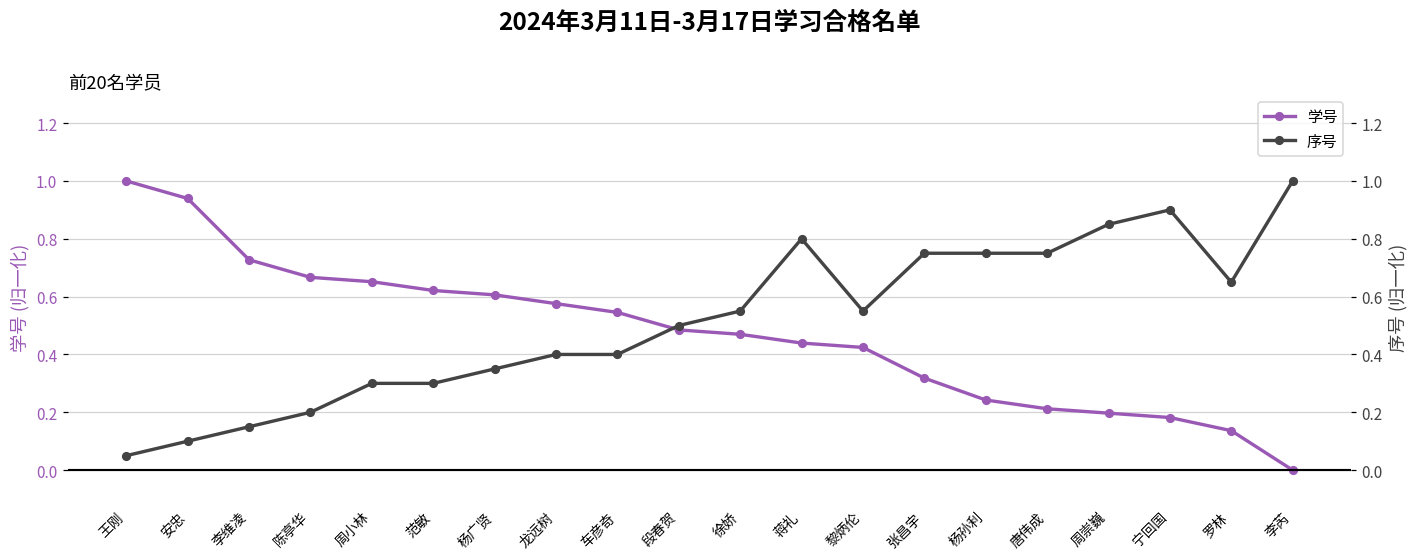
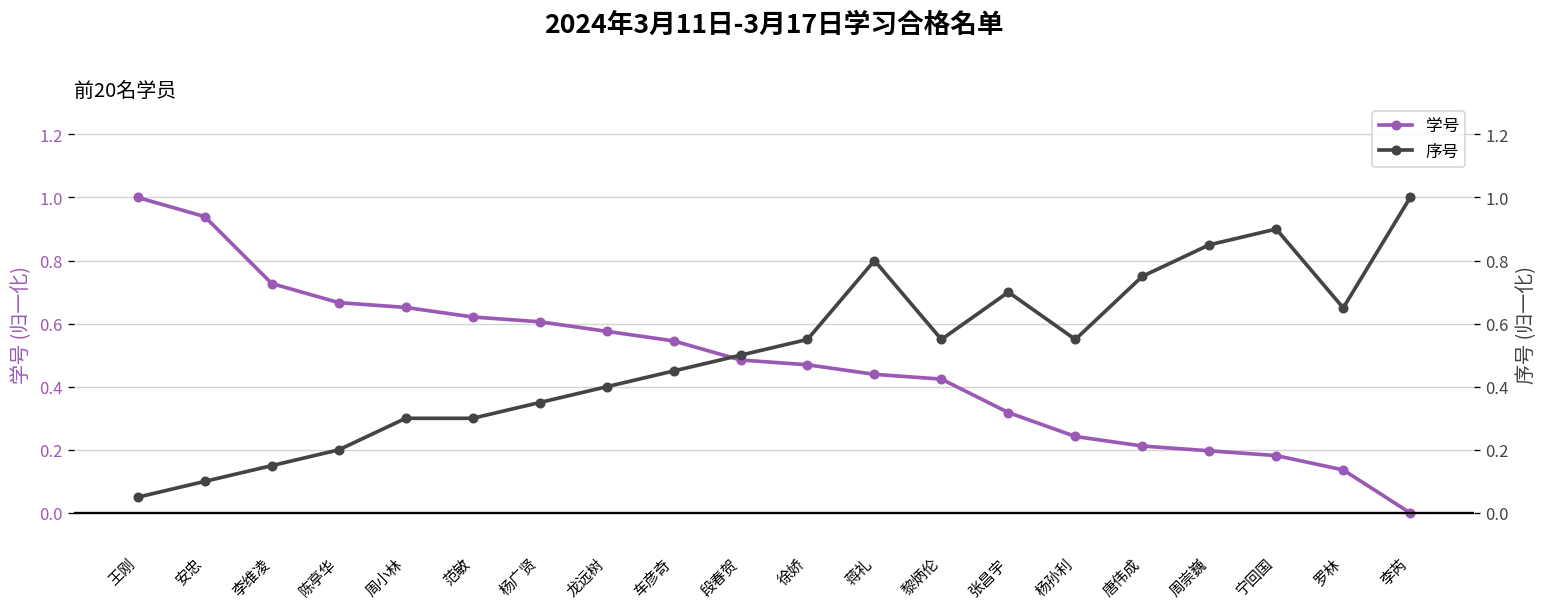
  {
    "学号": {
      "王刚": 1.00,
      "安忠": 0.94,
      "李维凌": 0.73,
      "陈亭华": 0.67,
      "周小林": 0.65,
      "范敏": 0.62,
      "杨广贤": 0.61,
      "龙远树": 0.58,
      "车彦奇": 0.55,
      "段春贺": 0.48,
      "徐娇": 0.47,
      "蒋礼": 0.44,
      "黎炳伦": 0.42,
      "张昌宇": 0.32,
      "杨孙利": 0.24,
      "唐伟成": 0.21,
      "周崇巍": 0.20,
      "宁回国": 0.18,
      "罗林": 0.14,
      "李芮": 0.00
    },
    "序号": {
      "王刚": 0.05,
      "安忠": 0.10,
      "李维凌": 0.15,
      "陈亭华": 0.20,
      "周小林": 0.30,
      "范敏": 0.30,
      "杨广贤": 0.35,
      "龙远树": 0.40,
-     "车彦奇": 0.40,
+     "车彦奇": 0.45,
      "段春贺": 0.50,
      "徐娇": 0.55,
      "蒋礼": 0.80,
      "黎炳伦": 0.55,
-     "张昌宇": 0.75,
-     "杨孙利": 0.75,
+     "张昌宇": 0.70,
+     "杨孙利": 0.55,
      "唐伟成": 0.75,
      "周崇巍": 0.85,
      "宁回国": 0.90,
      "罗林": 0.65,
      "李芮": 1.00
    }
  }
